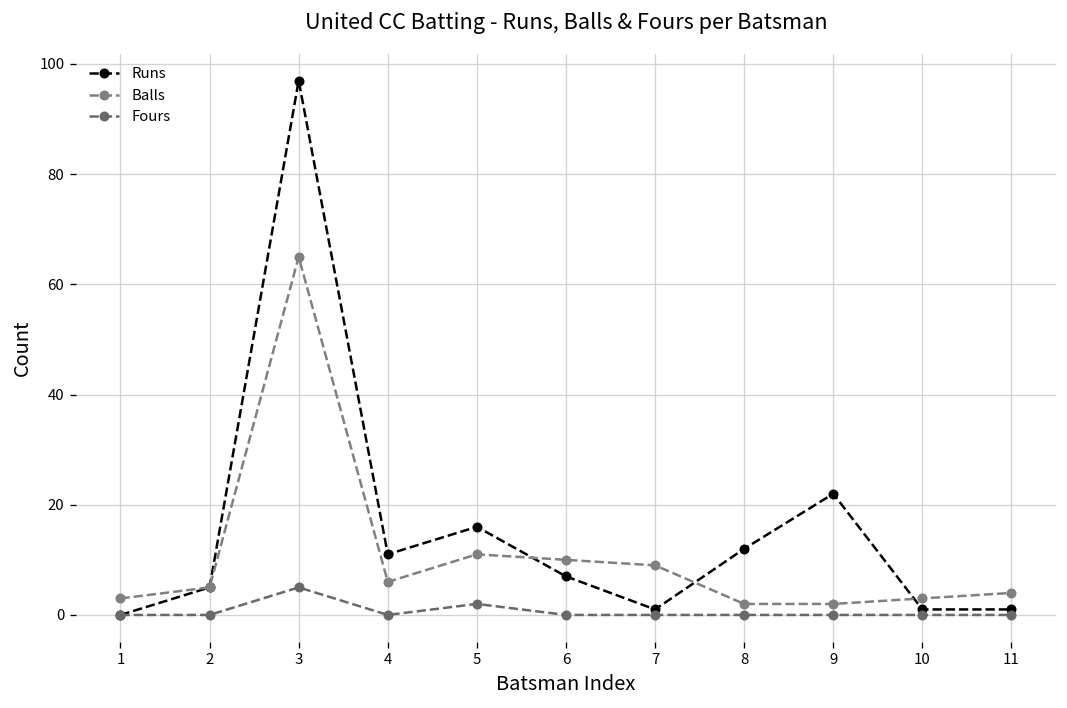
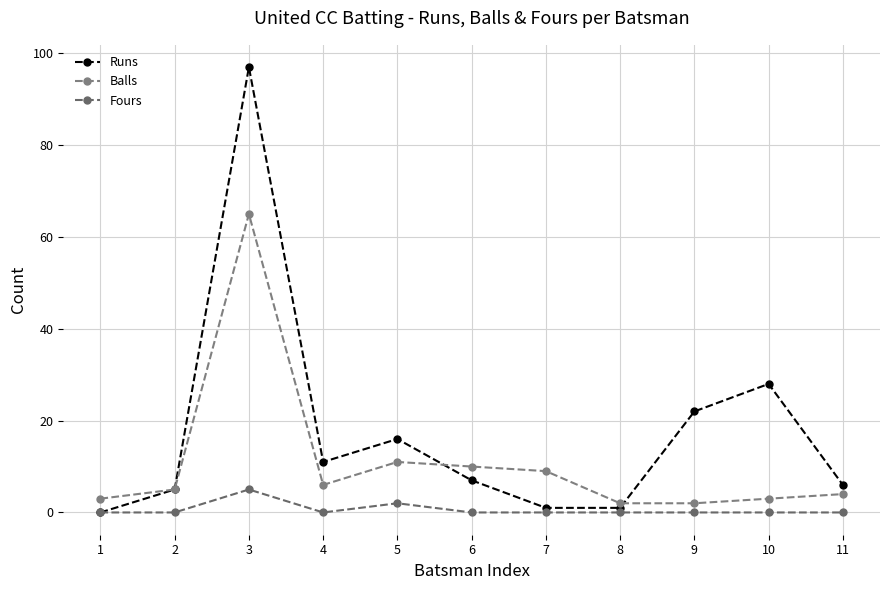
  {
    "Runs": {
      "3": 97,
      "4": 11,
      "5": 16,
      "6": 7,
      "7": 1,
-     "8": 12,
+     "8": 1,
      "9": 22,
-     "10": 1,
-     "11": 1
+     "10": 28,
+     "11": 6
    }
  }
